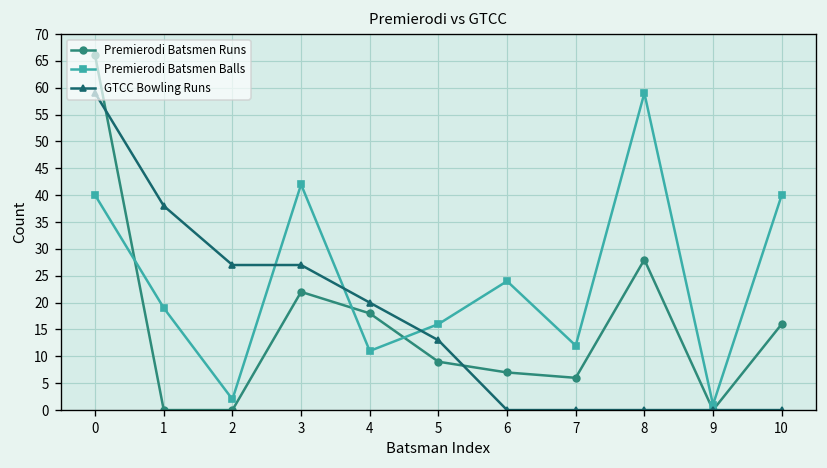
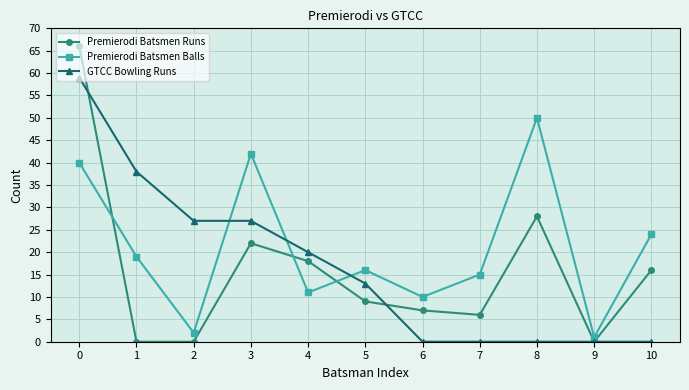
  {
    "Premierodi Batsmen Balls": {
      "0": 40,
      "1": 19,
      "2": 2,
      "3": 42,
      "4": 11,
      "5": 16,
-     "6": 24,
-     "7": 12,
-     "8": 59,
+     "6": 10,
+     "7": 15,
+     "8": 50,
      "9": 1,
-     "10": 40
+     "10": 24
    }
  }
